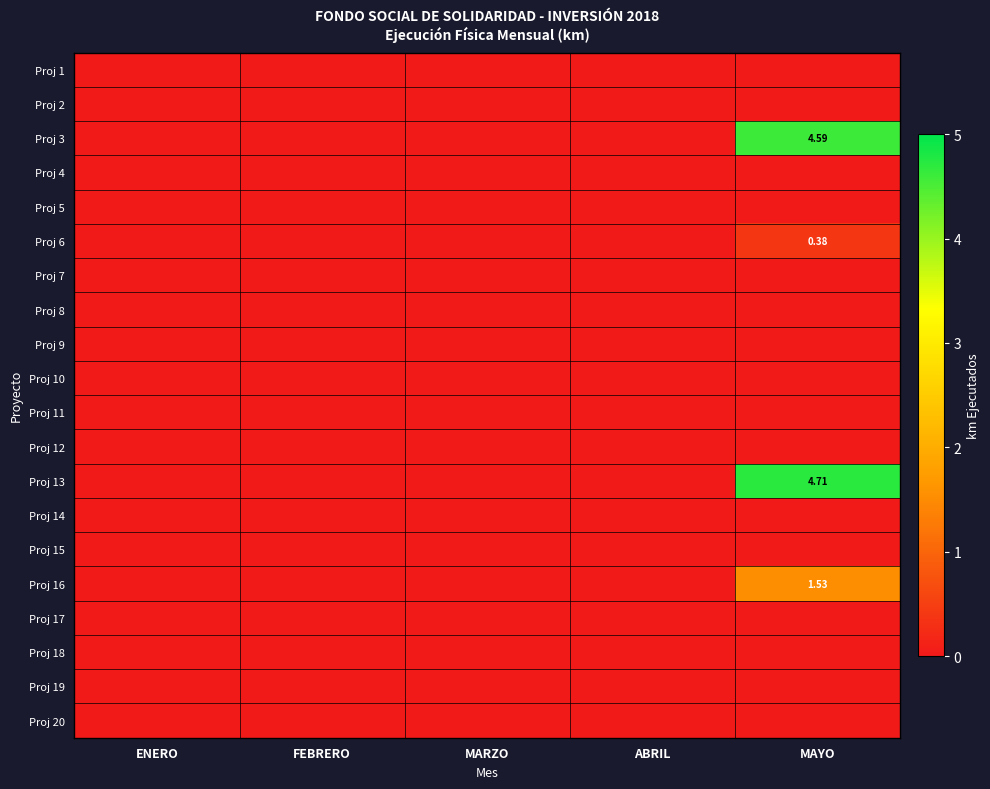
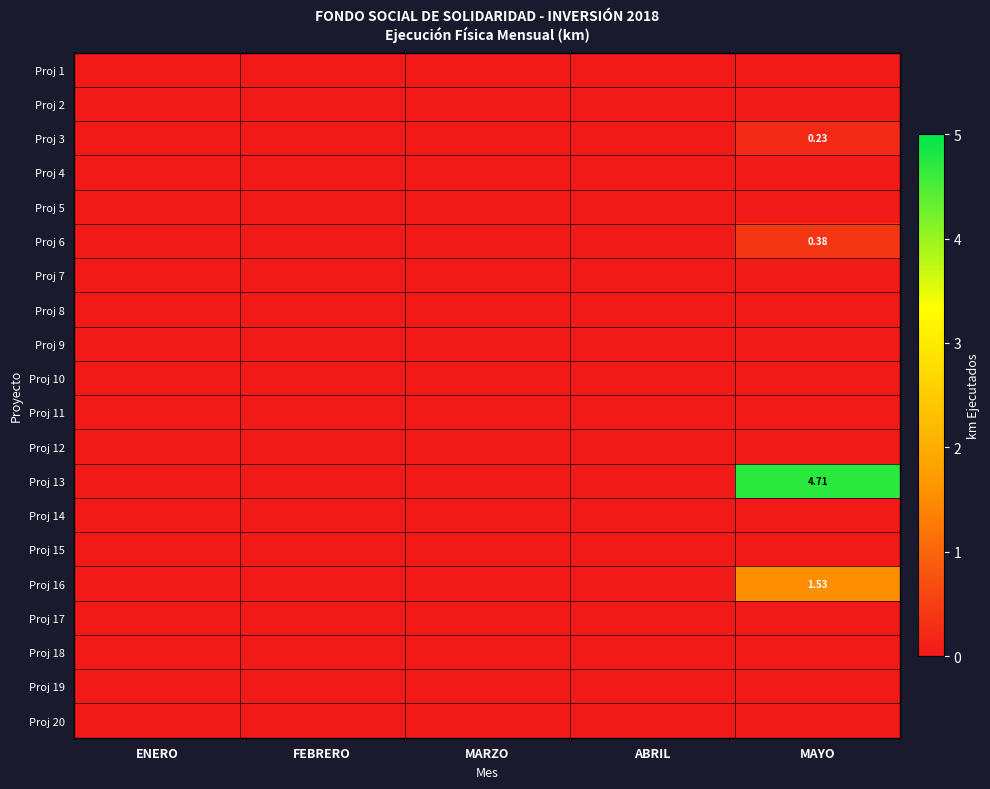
  {
    "Proj 3": {
-     "MAYO": 4.59
+     "MAYO": 0.23
    },
    "Proj 6": {
      "MAYO": 0.38
    },
    "Proj 13": {
      "MAYO": 4.71
    },
    "Proj 16": {
      "MAYO": 1.53
    }
  }
